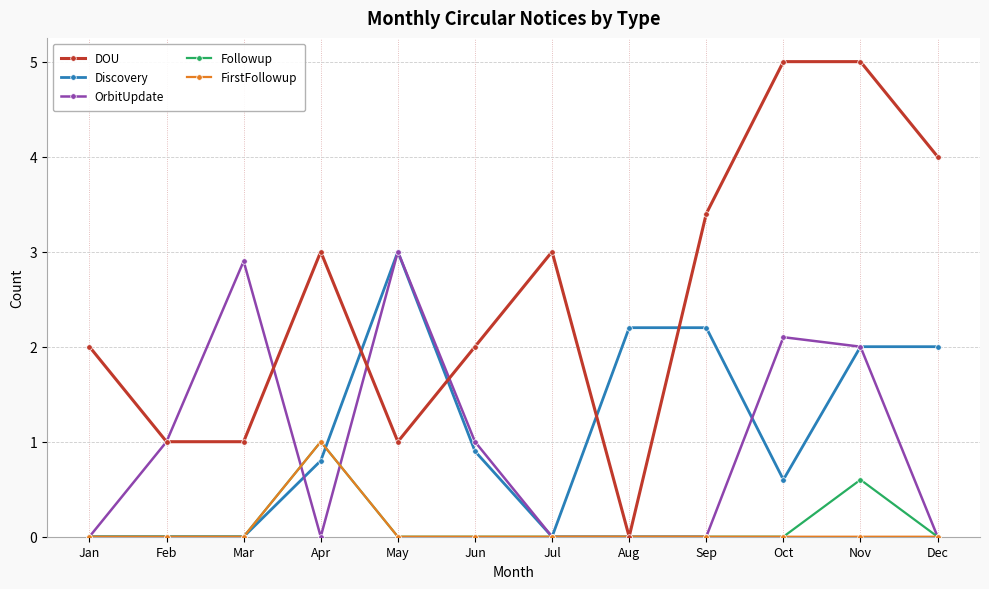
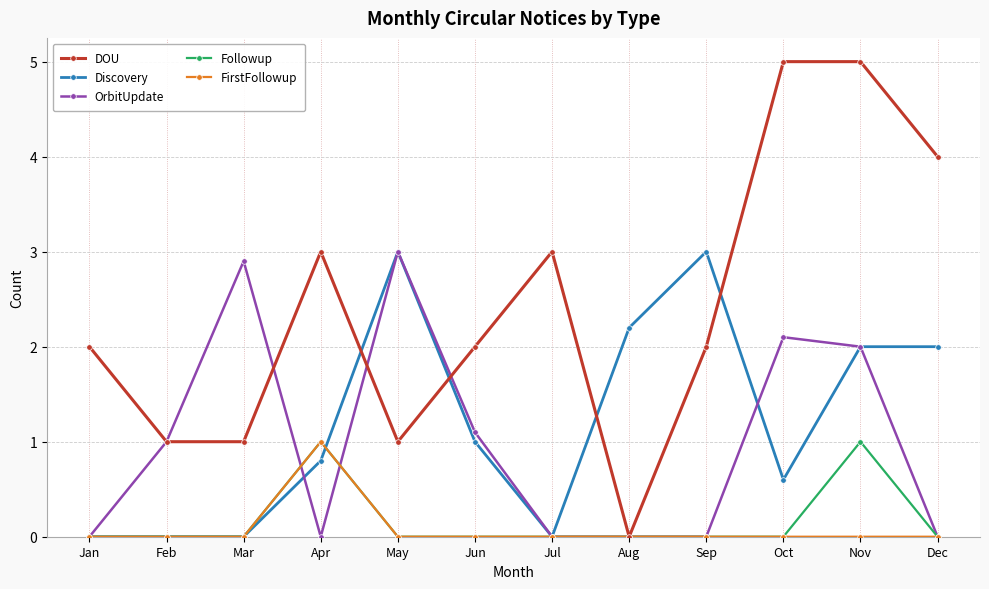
  {
    "DOU": {
      "Jan": 2.0,
      "Mar": 1.0,
      "Apr": 3.0,
      "May": 1.0,
      "Jun": 2.0,
      "Jul": 3.0,
-     "Sep": 3.4,
+     "Sep": 2.0,
      "Oct": 5.0,
      "Nov": 5.0,
      "Dec": 4.0
    },
    "Discovery": {
      "Apr": 0.8,
-     "Jun": 0.9,
+     "Jun": 1.0,
      "Aug": 2.2,
-     "Sep": 2.2,
+     "Sep": 3.0,
      "Oct": 0.6,
      "Dec": 2.0
    },
    "OrbitUpdate": {
      "Mar": 2.9,
      "Apr": 0.0,
-     "Jun": 1.0,
+     "Jun": 1.1,
      "Oct": 2.1
    },
    "Followup": {
-     "Nov": 0.6
+     "Nov": 1.0
    },
    "FirstFollowup": {
      "Nov": 0.0
    }
  }
